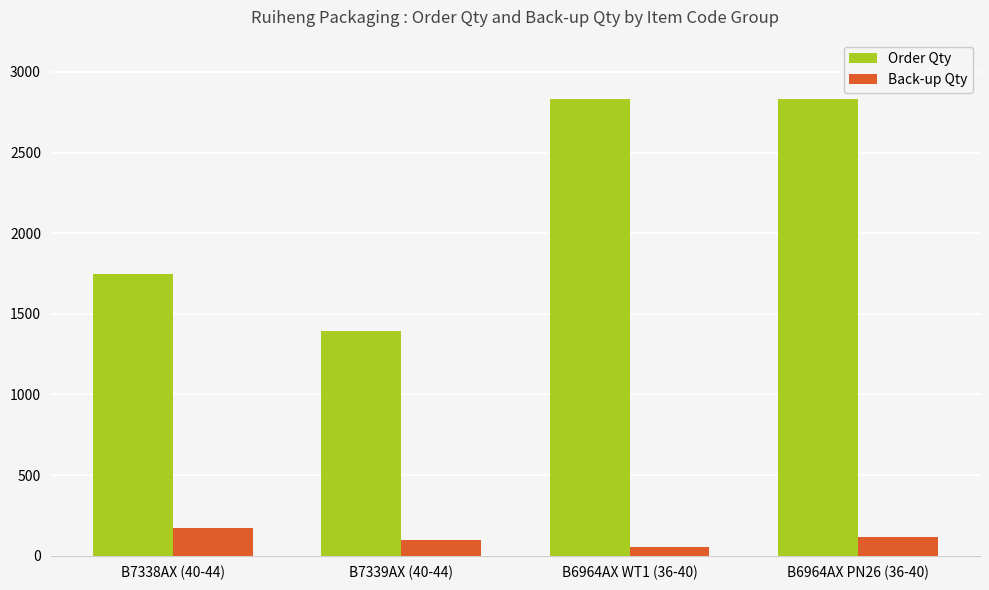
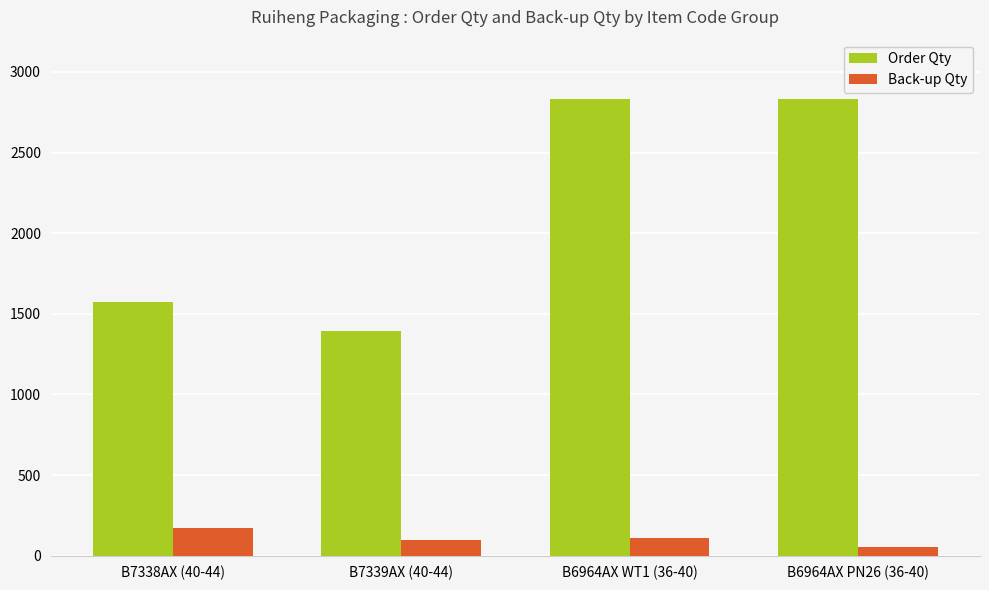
  {
    "Order Qty": {
-     "B7338AX (40-44)": 1740,
+     "B7338AX (40-44)": 1570,
      "B7339AX (40-44)": 1390,
      "B6964AX WT1 (36-40)": 2830,
      "B6964AX PN26 (36-40)": 2830
    },
    "Back-up Qty": {
      "B7338AX (40-44)": 170,
      "B7339AX (40-44)": 100,
-     "B6964AX WT1 (36-40)": 60,
-     "B6964AX PN26 (36-40)": 110
+     "B6964AX WT1 (36-40)": 110,
+     "B6964AX PN26 (36-40)": 60
    }
  }
